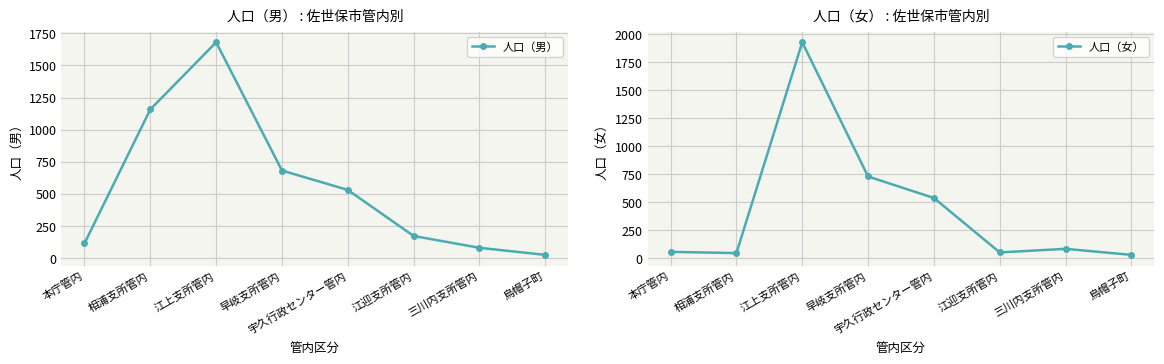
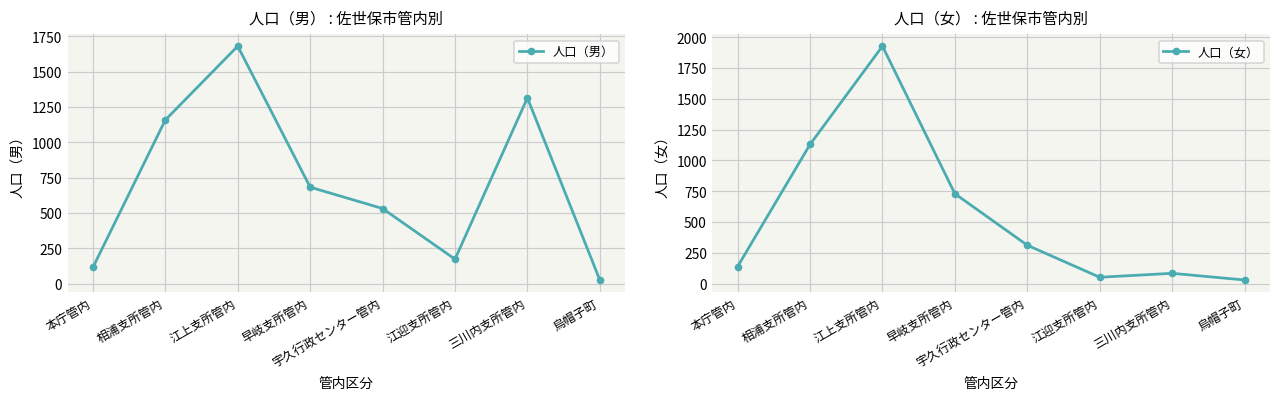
  {
    "人口（男） : 佐世保市管内別": {
      "本庁管内": 120,
      "相浦支所管内": 1160,
      "江上支所管内": 1680,
      "早岐支所管内": 680,
      "宇久行政センター管内": 530,
      "江迎支所管内": 170,
-     "三川内支所管内": 80,
+     "三川内支所管内": 1310,
      "烏帽子町": 30
    },
    "人口（女） : 佐世保市管内別": {
-     "本庁管内": 60,
-     "相浦支所管内": 50,
+     "本庁管内": 140,
+     "相浦支所管内": 1130,
      "江上支所管内": 1930,
      "早岐支所管内": 730,
-     "宇久行政センター管内": 540,
+     "宇久行政センター管内": 310,
      "江迎支所管内": 50,
      "三川内支所管内": 80,
      "烏帽子町": 30
    }
  }
